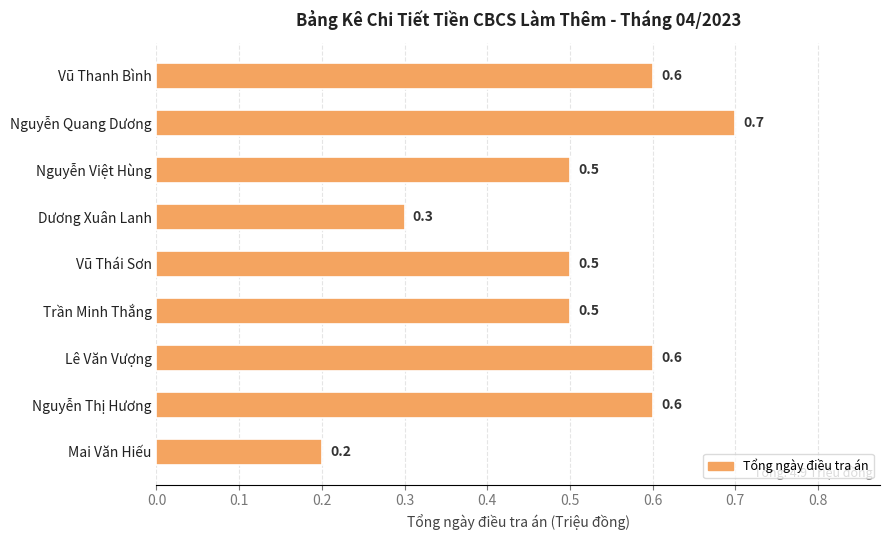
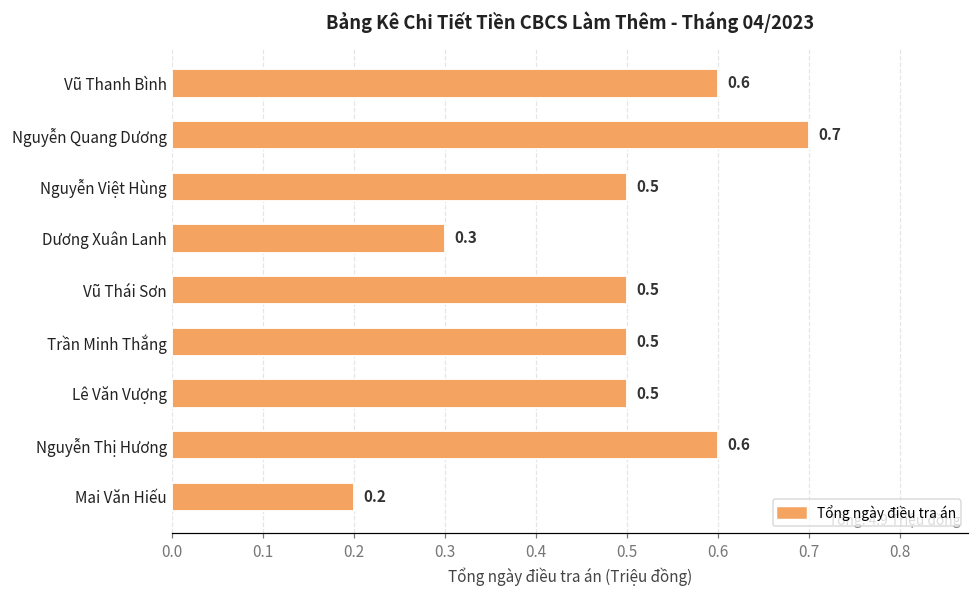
  {
    "Vũ Thanh Bình": 0.6,
    "Nguyễn Quang Dương": 0.7,
    "Nguyễn Việt Hùng": 0.5,
    "Dương Xuân Lanh": 0.3,
    "Vũ Thái Sơn": 0.5,
    "Trần Minh Thắng": 0.5,
-   "Lê Văn Vượng": 0.6,
+   "Lê Văn Vượng": 0.5,
    "Nguyễn Thị Hương": 0.6,
    "Mai Văn Hiếu": 0.2
  }
